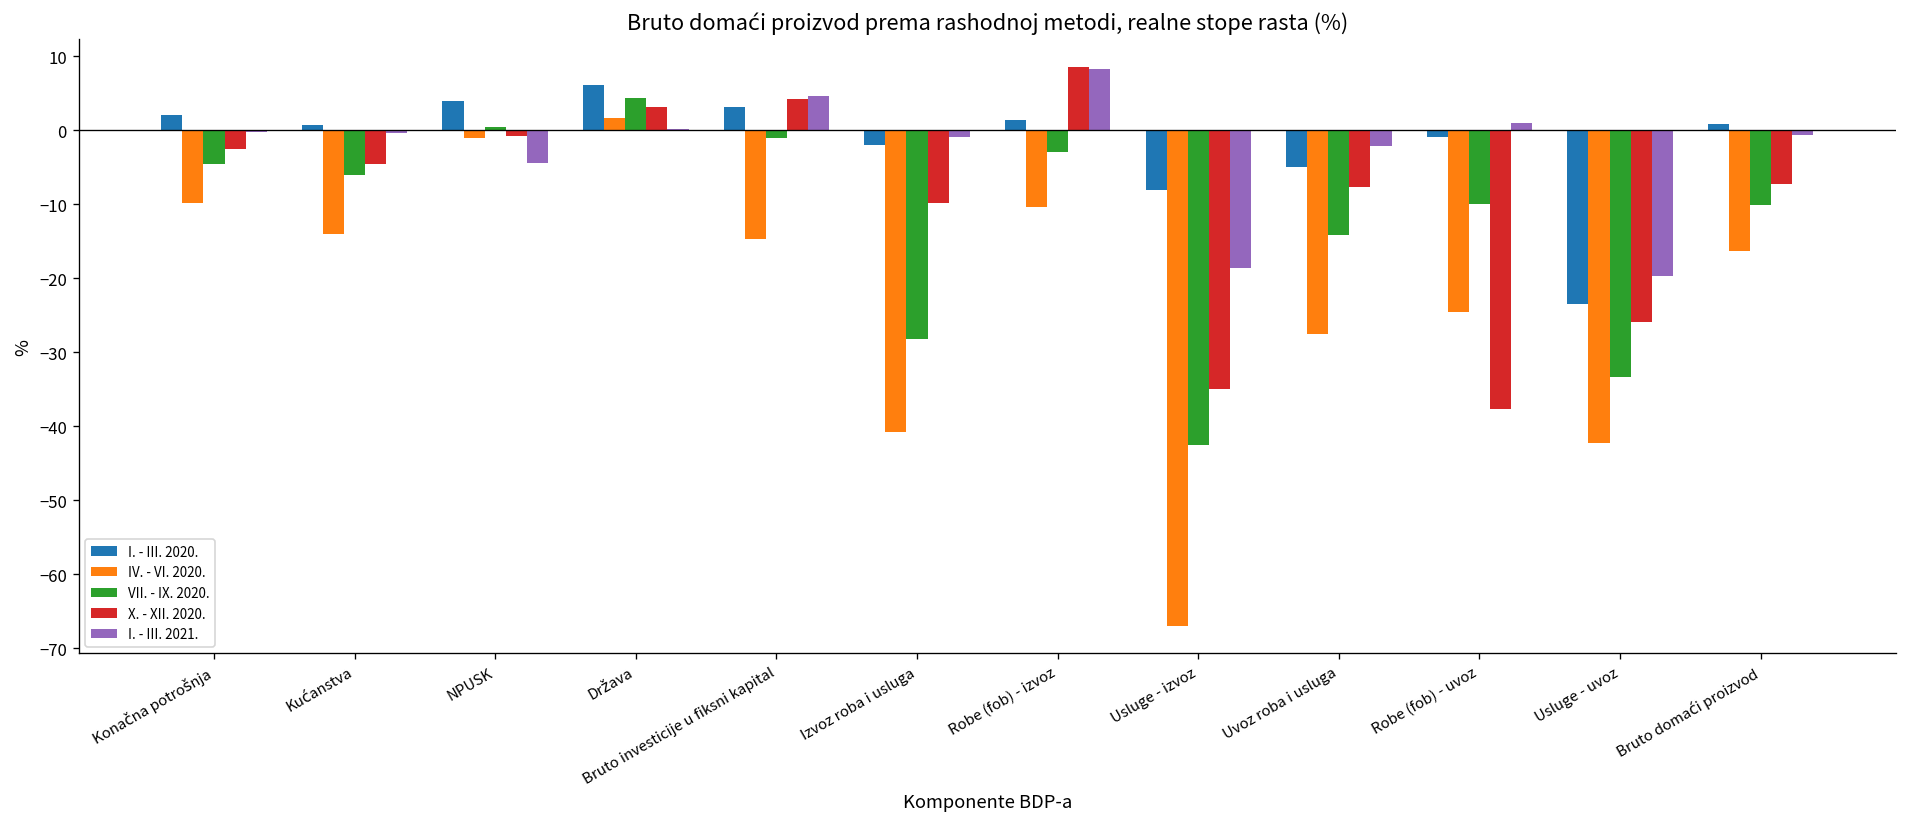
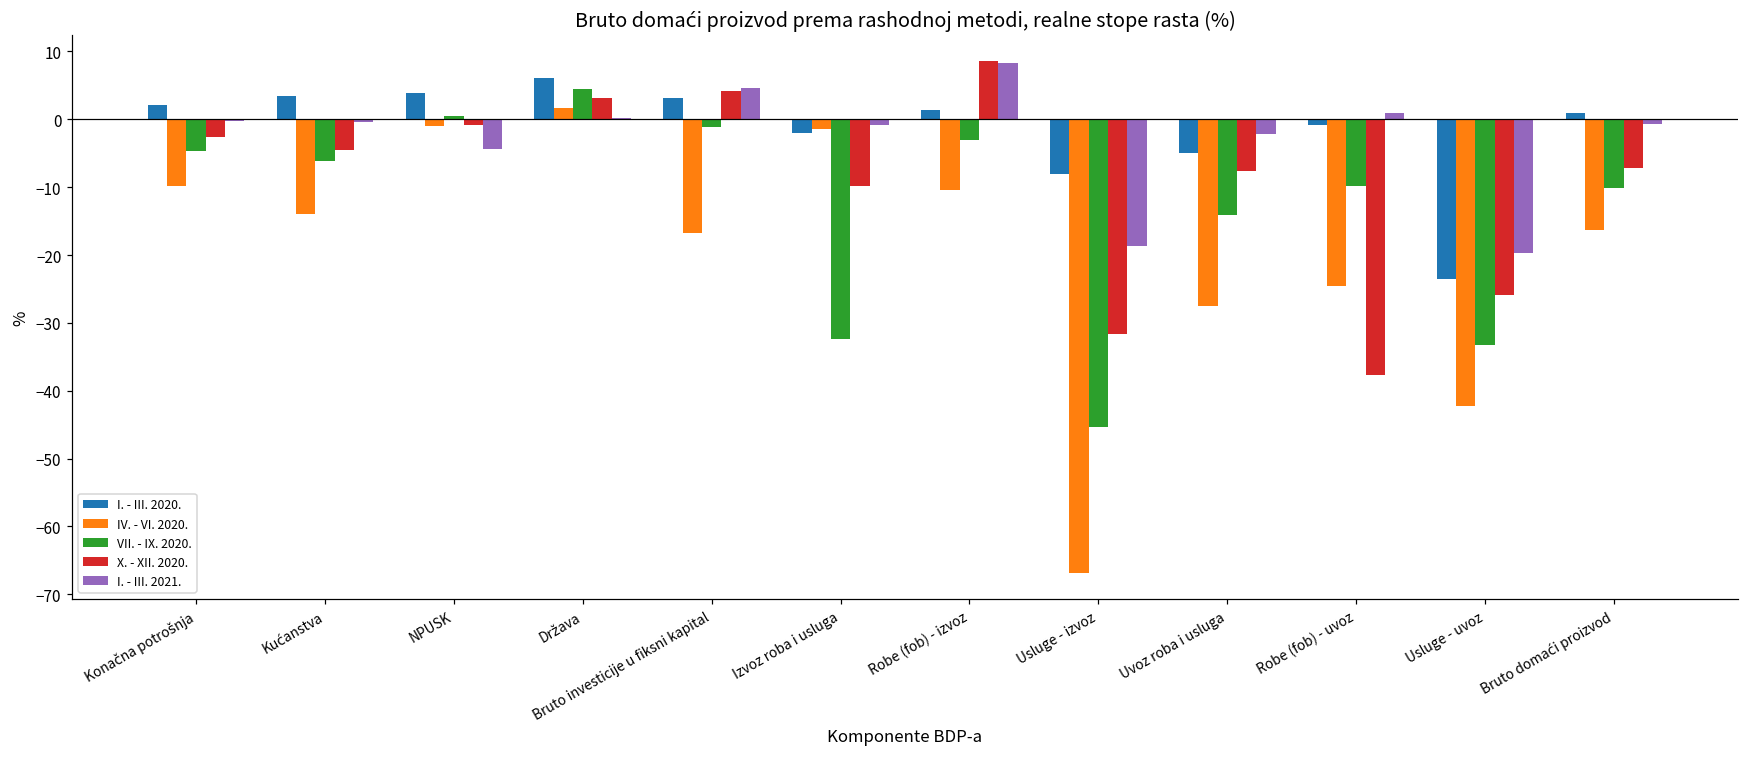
  {
    "I. - III. 2020.": {
      "Konačna potrošnja": 2,
-     "Kućanstva": 1,
+     "Kućanstva": 4,
      "NPUSK": 4,
      "Država": 6,
      "Bruto investicije u fiksni kapital": 3,
      "Izvoz roba i usluga": -2,
      "Robe (fob) - izvoz": 1,
      "Usluge - izvoz": -8,
      "Uvoz roba i usluga": -5,
      "Robe (fob) - uvoz": -1,
      "Usluge - uvoz": -24,
      "Bruto domaći proizvod": 1
    },
    "IV. - VI. 2020.": {
      "Konačna potrošnja": -10,
      "Kućanstva": -14,
      "NPUSK": -1,
      "Država": 2,
-     "Bruto investicije u fiksni kapital": -15,
-     "Izvoz roba i usluga": -41,
+     "Bruto investicije u fiksni kapital": -17,
+     "Izvoz roba i usluga": -1,
      "Robe (fob) - izvoz": -10,
      "Usluge - izvoz": -67,
      "Uvoz roba i usluga": -28,
      "Robe (fob) - uvoz": -25,
      "Usluge - uvoz": -42,
      "Bruto domaći proizvod": -16
    },
    "VII. - IX. 2020.": {
      "Konačna potrošnja": -5,
      "Kućanstva": -6,
      "NPUSK": 1,
      "Država": 4,
      "Bruto investicije u fiksni kapital": -1,
-     "Izvoz roba i usluga": -28,
+     "Izvoz roba i usluga": -32,
      "Robe (fob) - izvoz": -3,
-     "Usluge - izvoz": -43,
+     "Usluge - izvoz": -45,
      "Uvoz roba i usluga": -14,
      "Robe (fob) - uvoz": -10,
      "Usluge - uvoz": -33,
      "Bruto domaći proizvod": -10
    },
    "X. - XII. 2020.": {
      "Konačna potrošnja": -3,
      "Kućanstva": -5,
      "NPUSK": -1,
      "Država": 3,
      "Bruto investicije u fiksni kapital": 4,
      "Izvoz roba i usluga": -10,
      "Robe (fob) - izvoz": 9,
-     "Usluge - izvoz": -35,
+     "Usluge - izvoz": -32,
      "Uvoz roba i usluga": -8,
      "Robe (fob) - uvoz": -38,
      "Usluge - uvoz": -26,
      "Bruto domaći proizvod": -7
    },
    "I. - III. 2021.": {
      "NPUSK": -4,
      "Bruto investicije u fiksni kapital": 5,
      "Izvoz roba i usluga": -1,
      "Robe (fob) - izvoz": 8,
      "Usluge - izvoz": -19,
      "Uvoz roba i usluga": -2,
      "Robe (fob) - uvoz": 1,
      "Usluge - uvoz": -20,
      "Bruto domaći proizvod": -1
    }
  }
